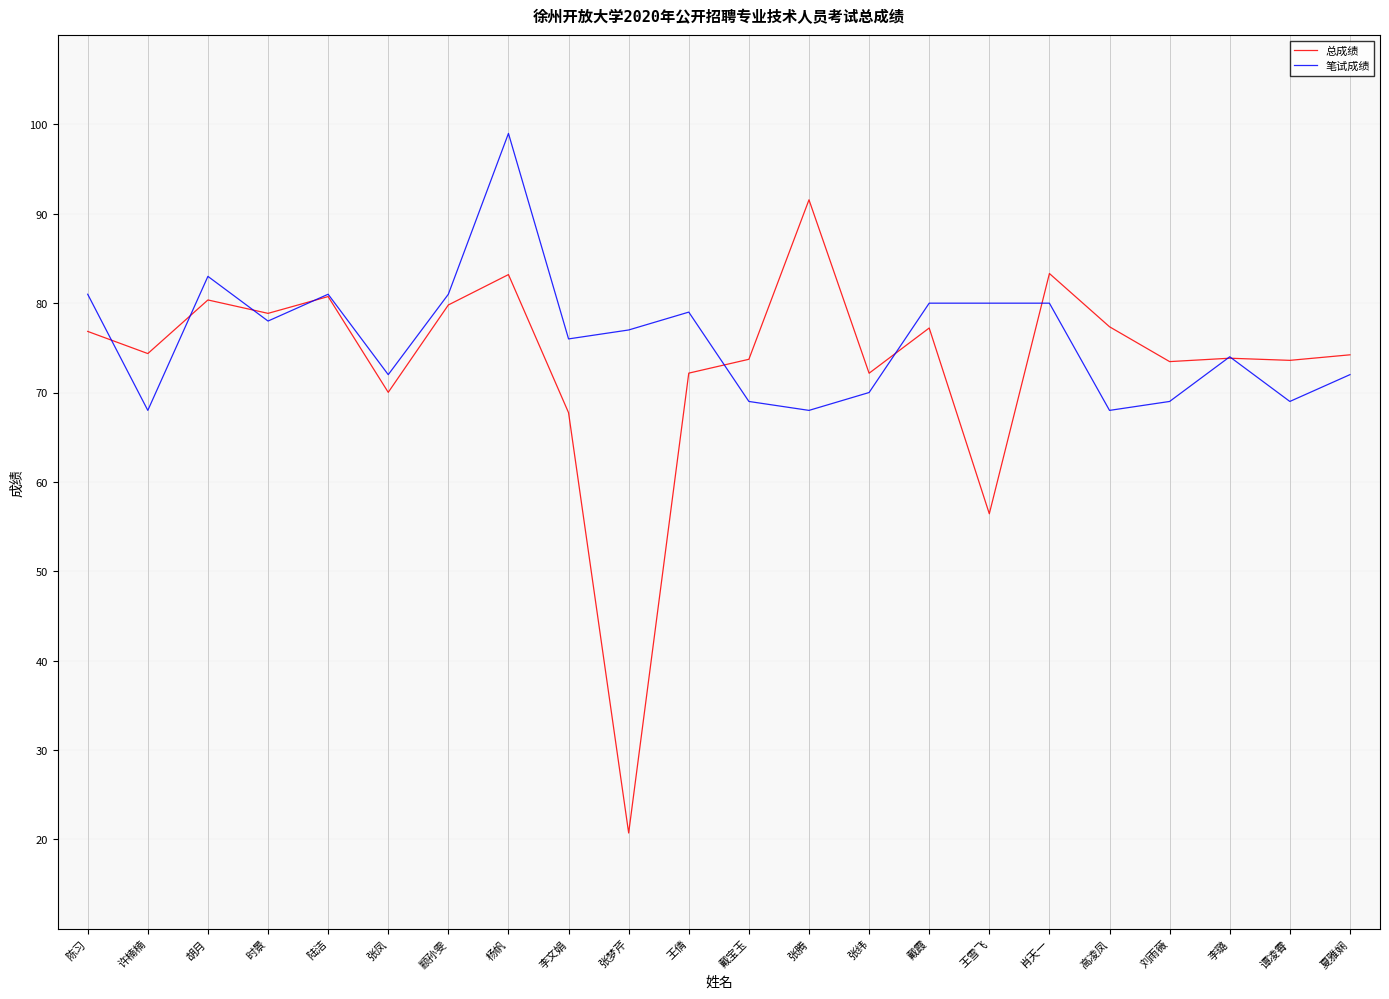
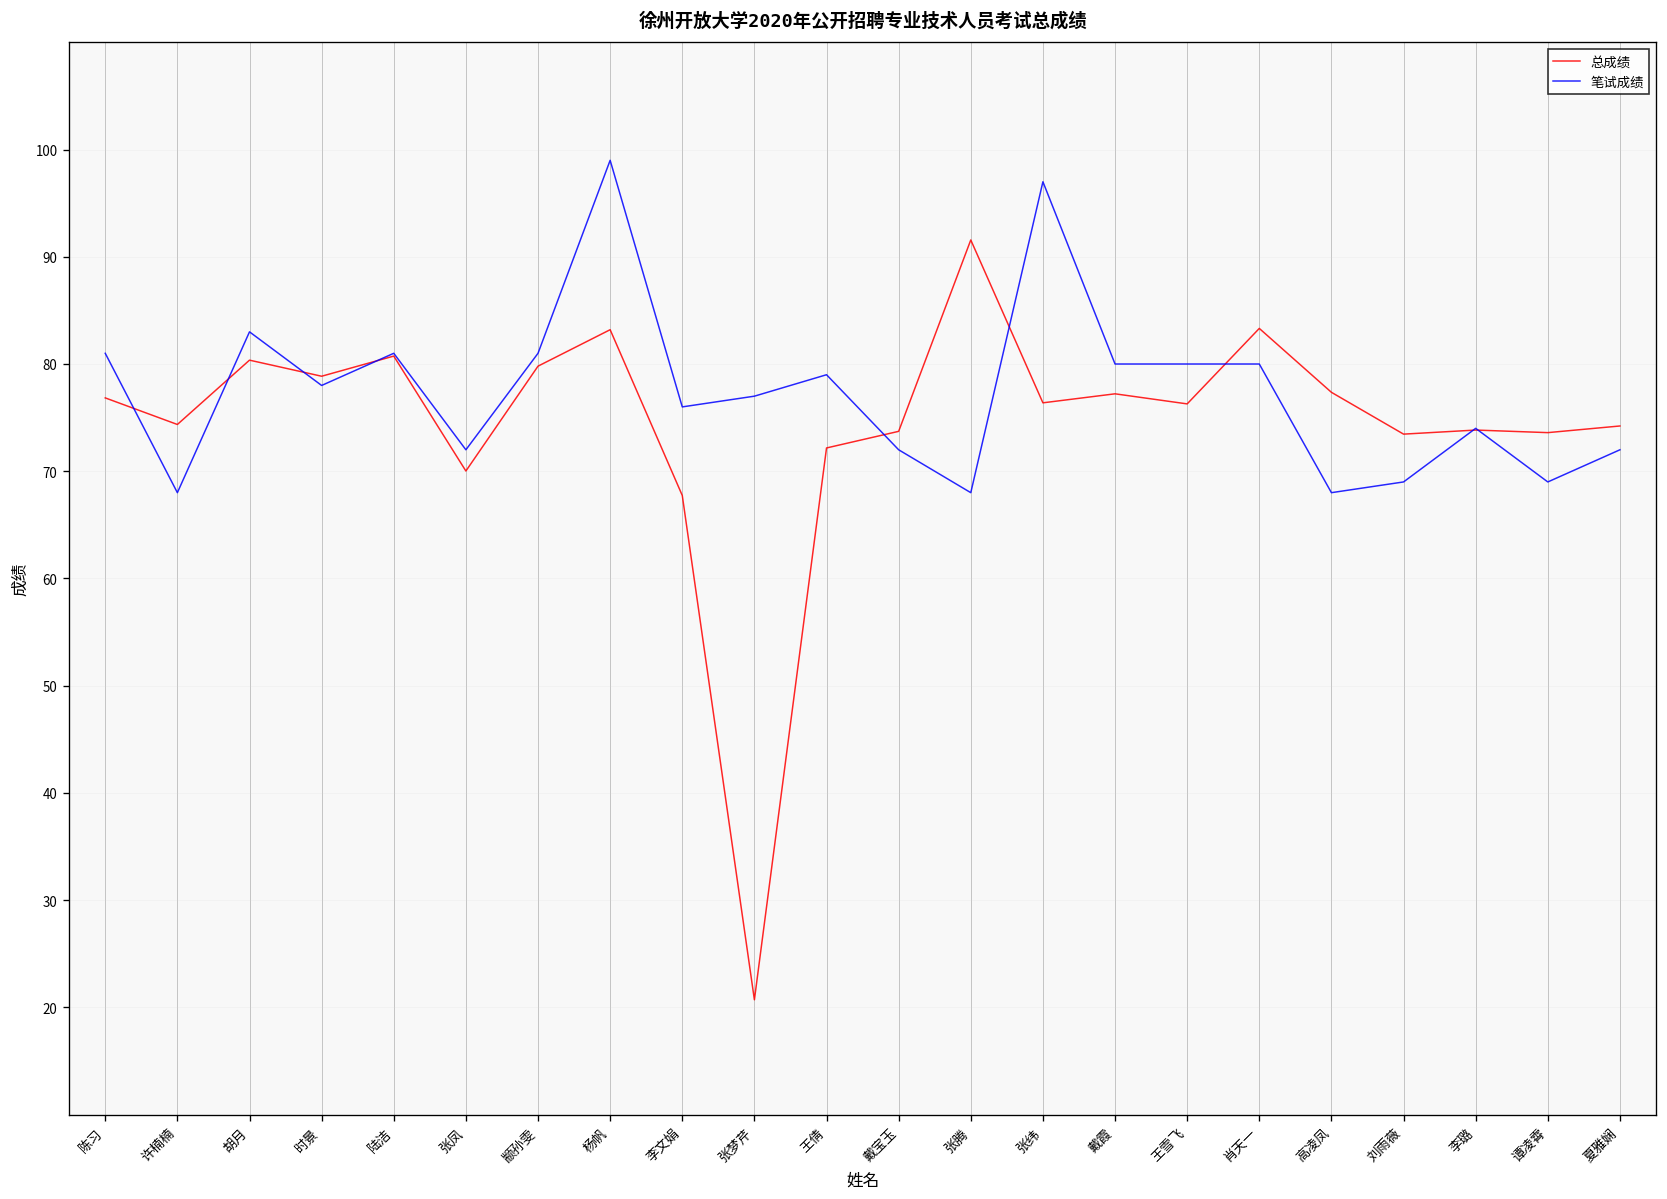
  {
    "总成绩": {
      "陈习": 77,
      "许楠楠": 74,
      "胡月": 80,
      "时景": 79,
      "张凤": 70,
      "颛孙雯": 80,
      "杨帆": 83,
      "李文娟": 68,
      "张梦芹": 21,
      "王倩": 72,
      "戴宝玉": 74,
      "张腾": 92,
-     "张纬": 72,
+     "张纬": 76,
      "戴霞": 77,
-     "王雪飞": 56,
+     "王雪飞": 76,
      "肖天一": 83,
      "高凌凤": 77,
      "刘雨薇": 73,
      "谭凌霄": 74,
      "夏雅娴": 74
    },
    "笔试成绩": {
      "陈习": 81,
      "许楠楠": 68,
      "胡月": 83,
      "时景": 78,
      "张凤": 72,
      "颛孙雯": 81,
      "杨帆": 99,
      "李文娟": 76,
      "张梦芹": 77,
      "王倩": 79,
-     "戴宝玉": 69,
+     "戴宝玉": 72,
      "张腾": 68,
-     "张纬": 70,
+     "张纬": 97,
      "戴霞": 80,
      "王雪飞": 80,
      "肖天一": 80,
      "高凌凤": 68,
      "刘雨薇": 69,
      "谭凌霄": 69,
      "夏雅娴": 72
    }
  }
